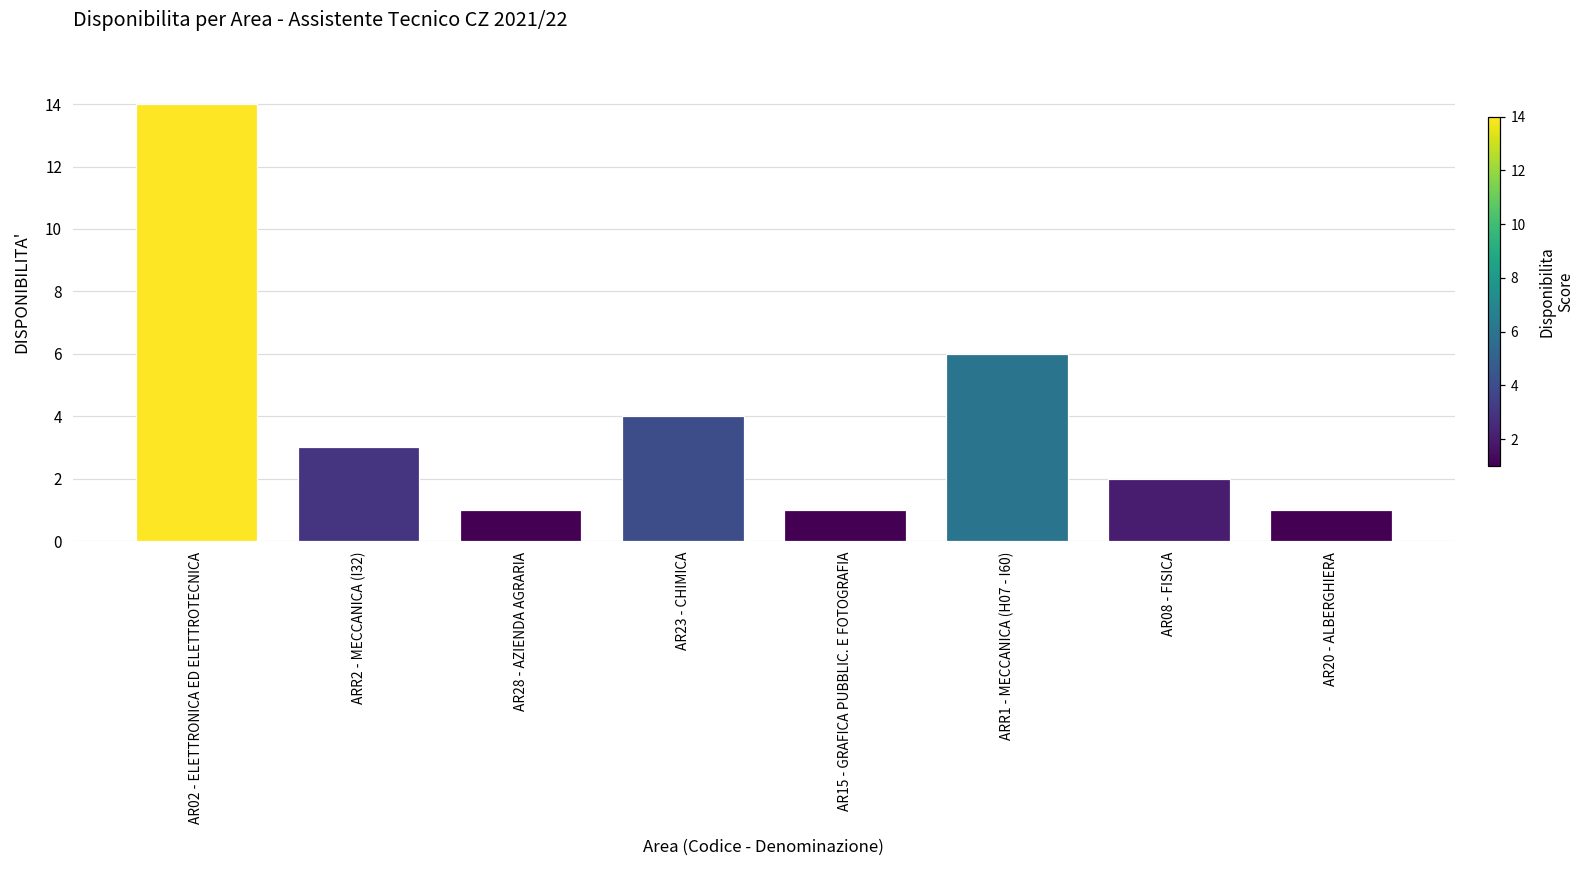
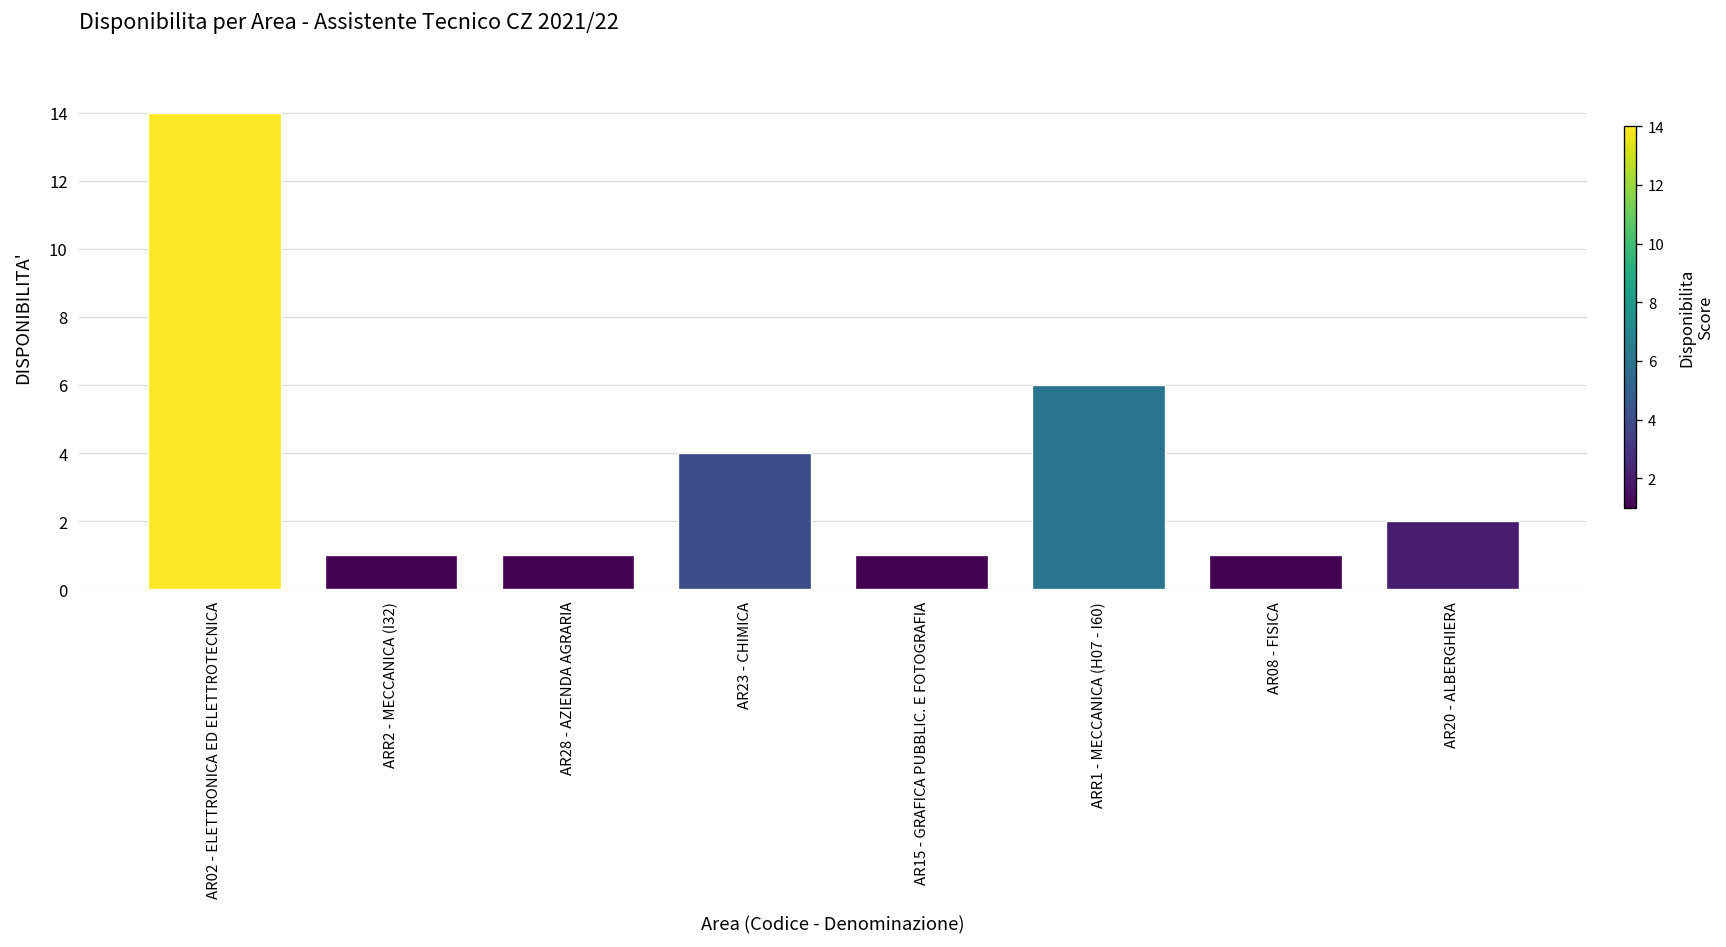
  {
    "AR02 - ELETTRONICA ED ELETTROTECNICA": 14,
-   "ARR2 - MECCANICA (I32)": 3,
+   "ARR2 - MECCANICA (I32)": 1,
    "AR28 - AZIENDA AGRARIA": 1,
    "AR23 - CHIMICA": 4,
    "AR15 - GRAFICA PUBBLIC. E FOTOGRAFIA": 1,
    "ARR1 - MECCANICA (H07 - I60)": 6,
-   "AR08 - FISICA": 2,
-   "AR20 - ALBERGHIERA": 1
+   "AR08 - FISICA": 1,
+   "AR20 - ALBERGHIERA": 2
  }
